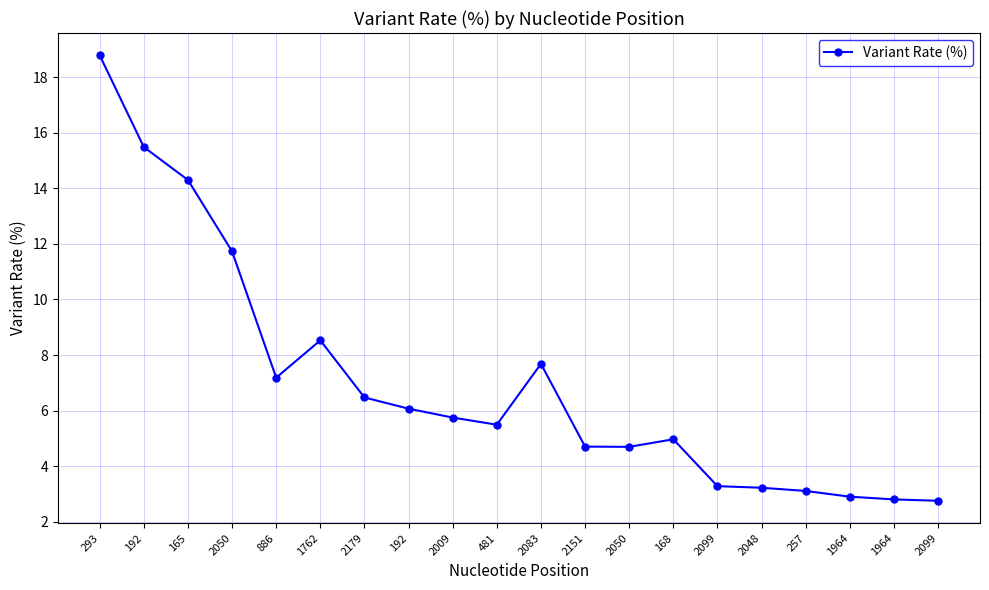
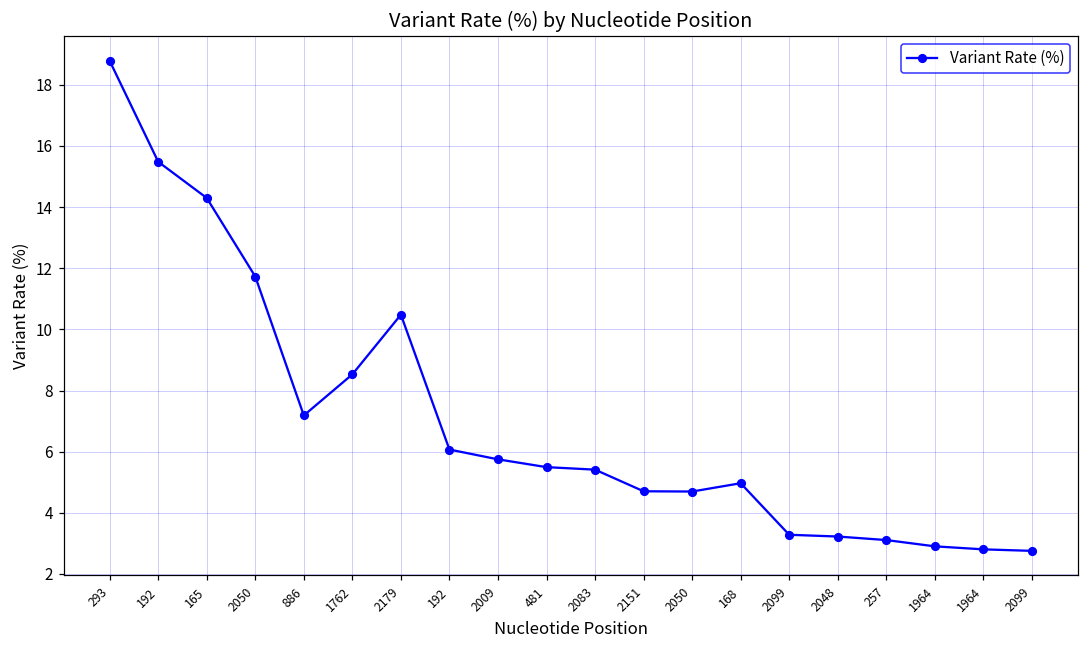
  {
    "293": 18.8,
    "165": 14.3,
    "886": 7.2,
    "1762": 8.5,
-   "2179": 6.5,
+   "2179": 10.5,
    "2009": 5.7,
    "481": 5.5,
-   "2083": 7.7,
+   "2083": 5.4,
    "2151": 4.7,
    "168": 5.0,
    "2048": 3.2,
    "257": 3.1
  }
